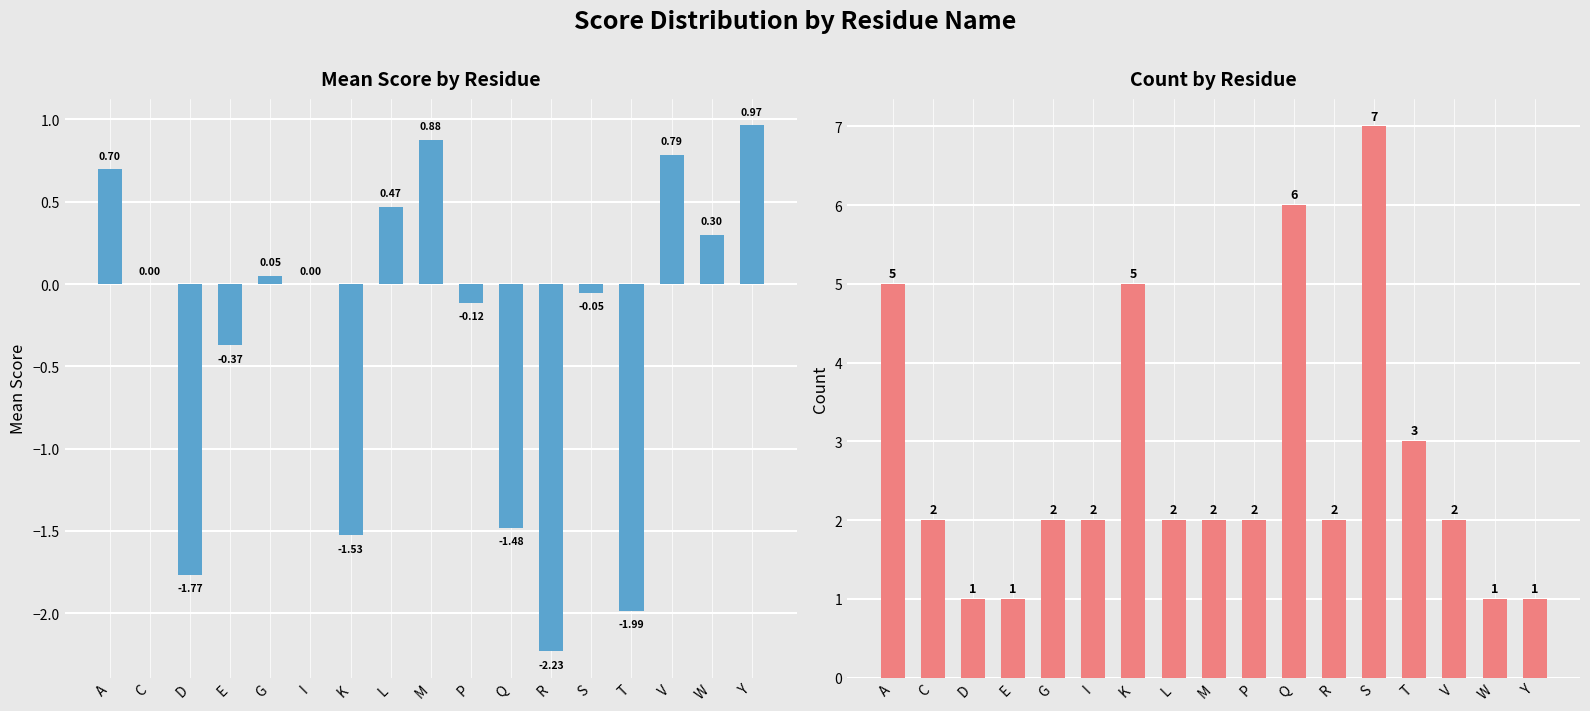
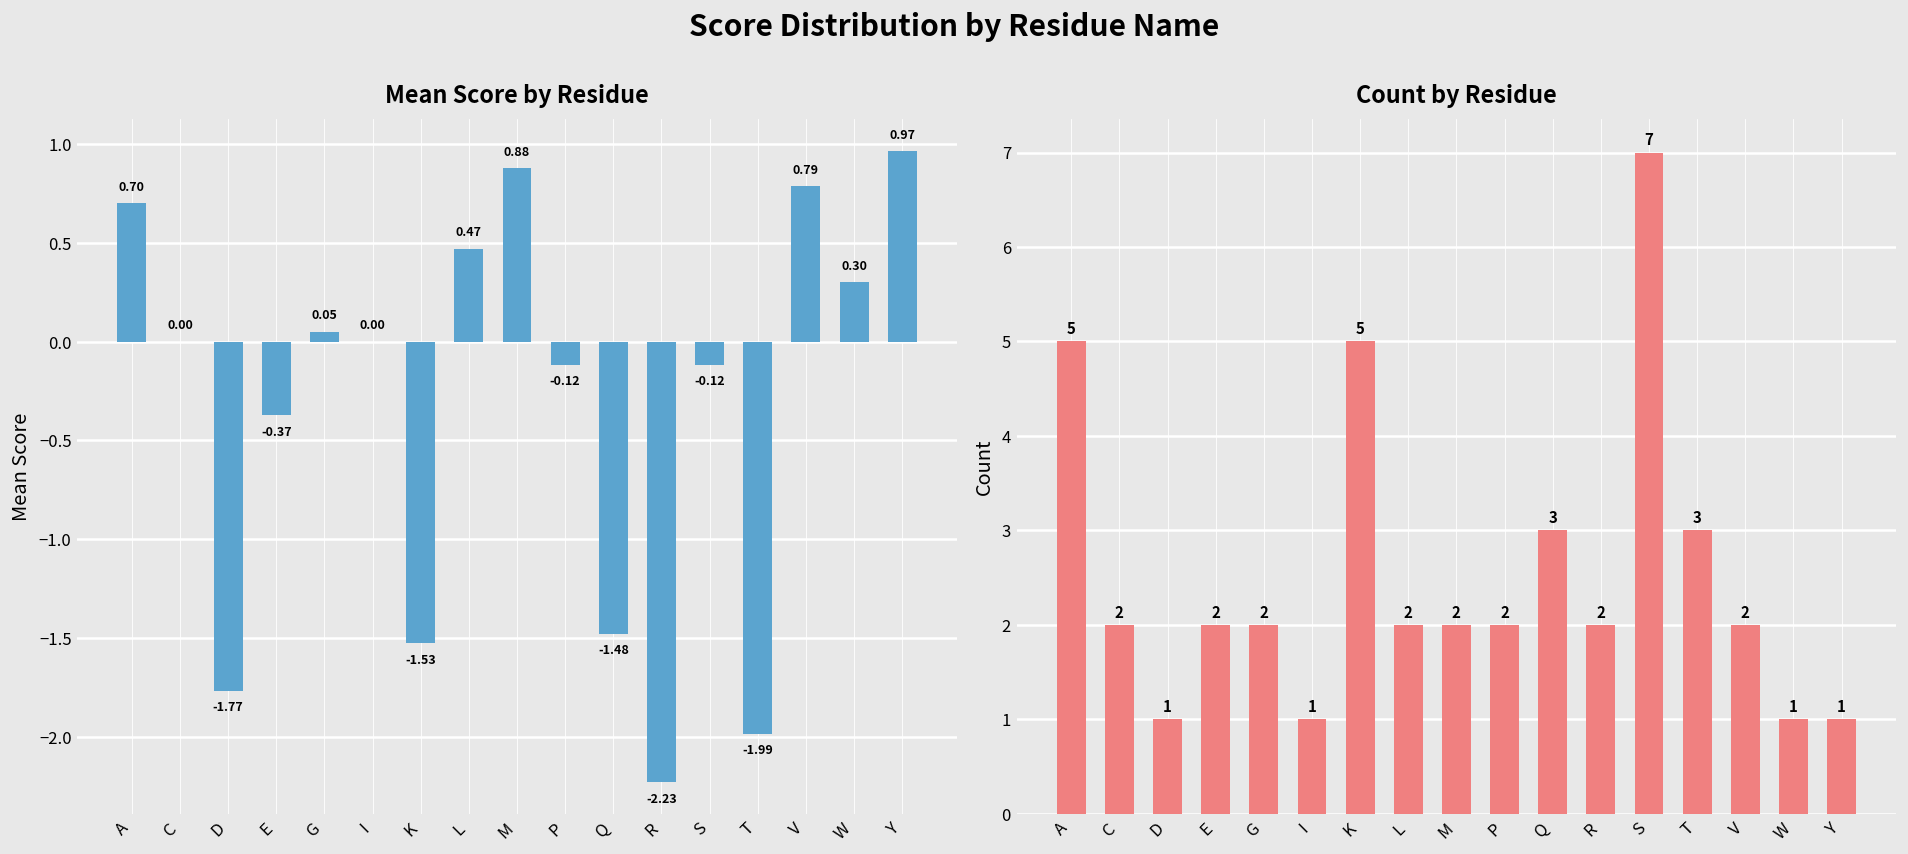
  {
    "Mean Score by Residue": {
      "A": 0.70,
      "C": 0.00,
      "D": -1.77,
      "E": -0.37,
      "G": 0.05,
      "I": 0.00,
      "K": -1.53,
      "L": 0.47,
      "M": 0.88,
      "P": -0.12,
      "Q": -1.48,
      "R": -2.23,
-     "S": -0.05,
+     "S": -0.12,
      "T": -1.99,
      "V": 0.79,
      "W": 0.30,
      "Y": 0.97
    },
    "Count by Residue": {
      "A": 5,
      "C": 2,
      "D": 1,
-     "E": 1,
+     "E": 2,
      "G": 2,
-     "I": 2,
+     "I": 1,
      "K": 5,
      "L": 2,
      "M": 2,
      "P": 2,
-     "Q": 6,
+     "Q": 3,
      "R": 2,
      "S": 7,
      "T": 3,
      "V": 2,
      "W": 1,
      "Y": 1
    }
  }
